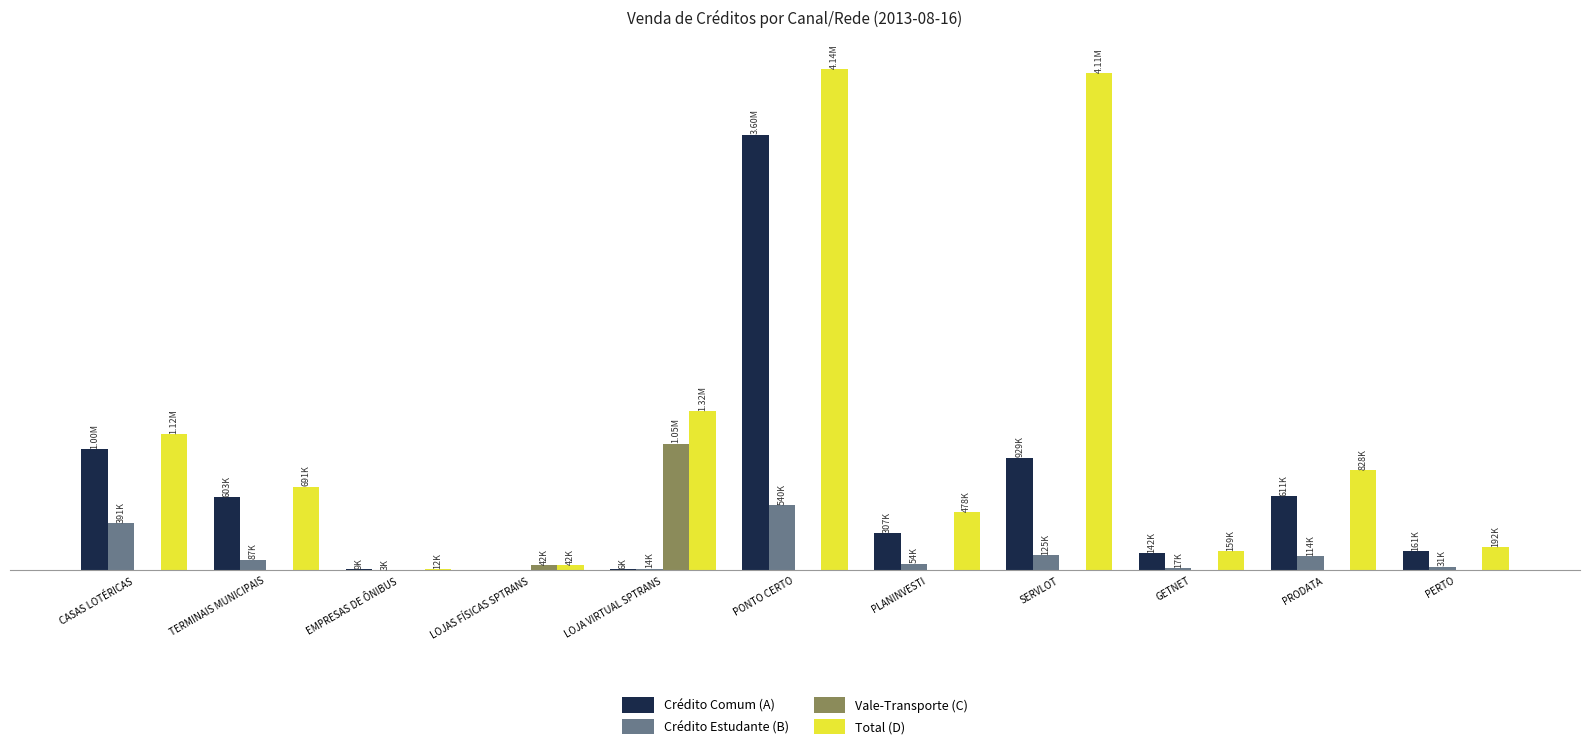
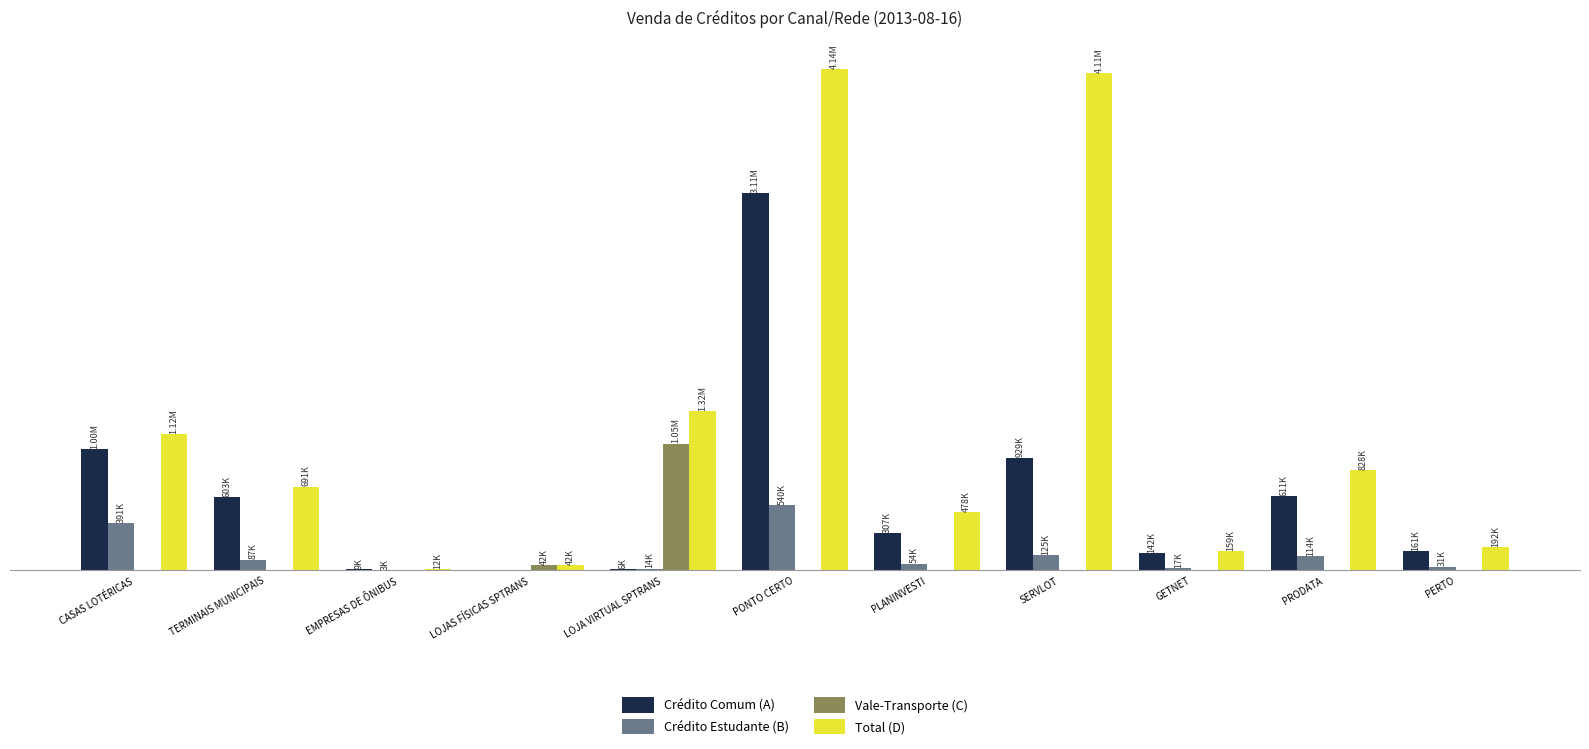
  {
    "Crédito Comum (A)": {
      "CASAS LOTÉRICAS": "1.00M",
      "TERMINAIS MUNICIPAIS": "603K",
      "EMPRESAS DE ÔNIBUS": "9K",
      "LOJA VIRTUAL SPTRANS": "6K",
-     "PONTO CERTO": "3.60M",
+     "PONTO CERTO": "3.11M",
      "PLANINVESTI": "307K",
      "SERVLOT": "929K",
      "GETNET": "142K",
      "PRODATA": "611K",
      "PERTO": "161K"
    },
    "Crédito Estudante (B)": {
      "CASAS LOTÉRICAS": "391K",
      "TERMINAIS MUNICIPAIS": "87K",
      "EMPRESAS DE ÔNIBUS": "3K",
      "LOJA VIRTUAL SPTRANS": "14K",
      "PONTO CERTO": "540K",
      "PLANINVESTI": "54K",
      "SERVLOT": "125K",
      "GETNET": "17K",
      "PRODATA": "114K",
      "PERTO": "31K"
    },
    "Vale-Transporte (C)": {
      "LOJAS FÍSICAS SPTRANS": "42K",
      "LOJA VIRTUAL SPTRANS": "1.05M"
    },
    "Total (D)": {
      "CASAS LOTÉRICAS": "1.12M",
      "TERMINAIS MUNICIPAIS": "691K",
      "EMPRESAS DE ÔNIBUS": "12K",
      "LOJAS FÍSICAS SPTRANS": "42K",
      "LOJA VIRTUAL SPTRANS": "1.32M",
      "PONTO CERTO": "4.14M",
      "PLANINVESTI": "478K",
      "SERVLOT": "4.11M",
      "GETNET": "159K",
      "PRODATA": "828K",
      "PERTO": "192K"
    }
  }
